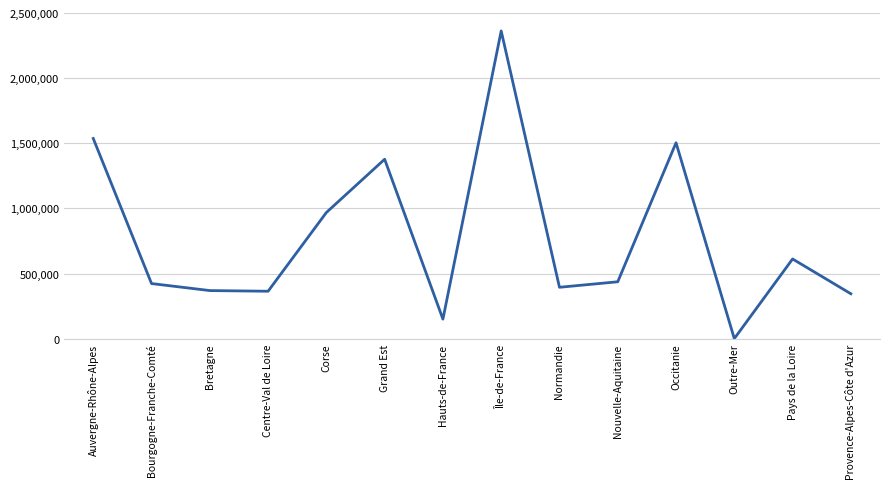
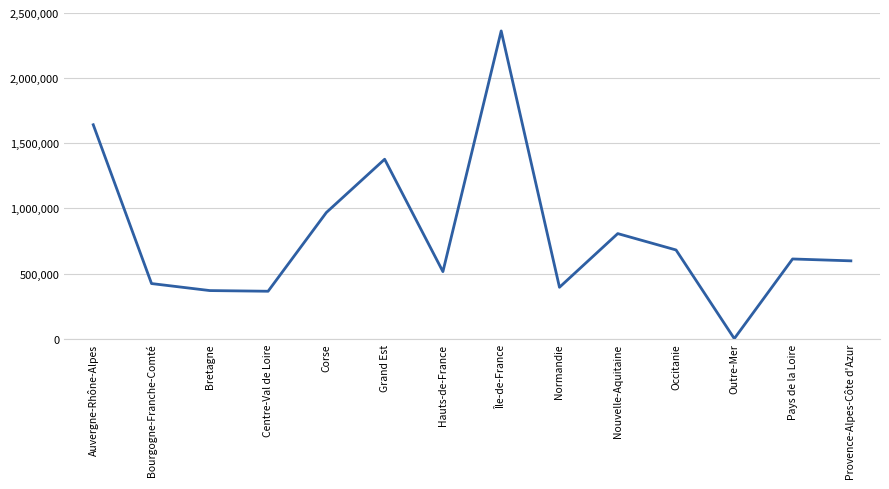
  {
-   "Auvergne-Rhône-Alpes": "1,540,000",
+   "Auvergne-Rhône-Alpes": "1,640,000",
    "Bourgogne-Franche-Comté": "420,000",
    "Bretagne": "370,000",
    "Centre-Val de Loire": "360,000",
    "Corse": "970,000",
    "Grand Est": "1,380,000",
-   "Hauts-de-France": "150,000",
+   "Hauts-de-France": "520,000",
    "Île-de-France": "2,360,000",
    "Normandie": "400,000",
-   "Nouvelle-Aquitaine": "440,000",
-   "Occitanie": "1,500,000",
+   "Nouvelle-Aquitaine": "810,000",
+   "Occitanie": "680,000",
    "Outre-Mer": "0",
    "Pays de la Loire": "610,000",
-   "Provence-Alpes-Côte d'Azur": "350,000"
+   "Provence-Alpes-Côte d'Azur": "600,000"
  }
